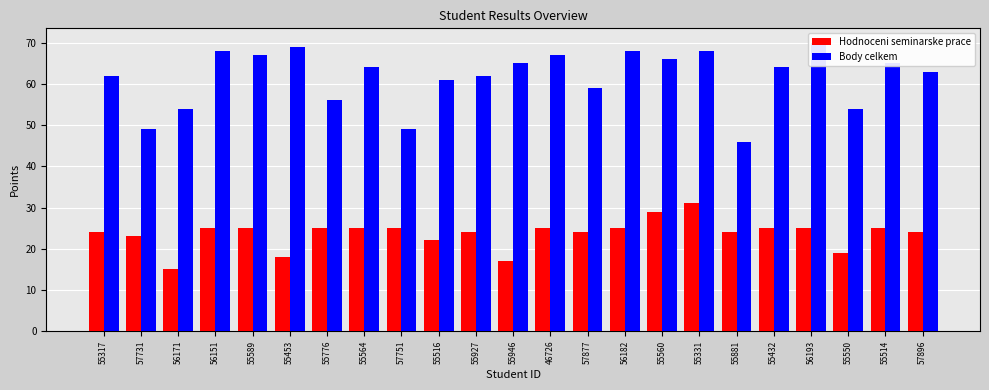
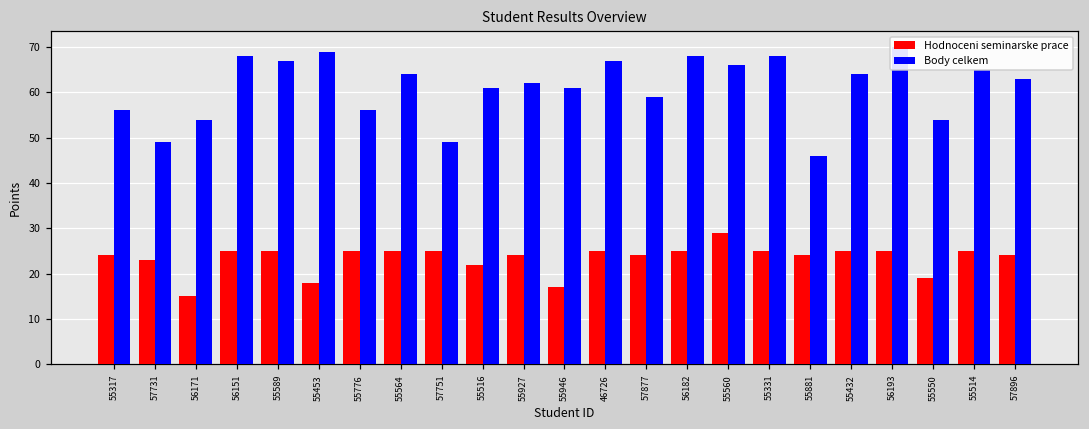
  {
    "Hodnoceni seminarske prace": {
      "55317": 24,
      "57731": 23,
      "56171": 15,
      "56151": 25,
      "55589": 25,
      "55453": 18,
      "55776": 25,
      "55564": 25,
      "57751": 25,
      "55516": 22,
      "55927": 24,
      "55946": 17,
      "46726": 25,
      "57877": 24,
      "56182": 25,
      "55560": 29,
-     "55331": 31,
+     "55331": 25,
      "55881": 24,
      "55432": 25,
      "56193": 25,
      "55550": 19,
      "55514": 25,
      "57896": 24
    },
    "Body celkem": {
-     "55317": 62,
+     "55317": 56,
      "57731": 49,
      "56171": 54,
      "56151": 68,
      "55589": 67,
      "55453": 69,
      "55776": 56,
      "55564": 64,
      "57751": 49,
      "55516": 61,
      "55927": 62,
-     "55946": 65,
+     "55946": 61,
      "46726": 67,
      "57877": 59,
      "56182": 68,
      "55560": 66,
      "55331": 68,
      "55881": 46,
      "55432": 64,
      "55550": 54,
      "57896": 63
    }
  }
